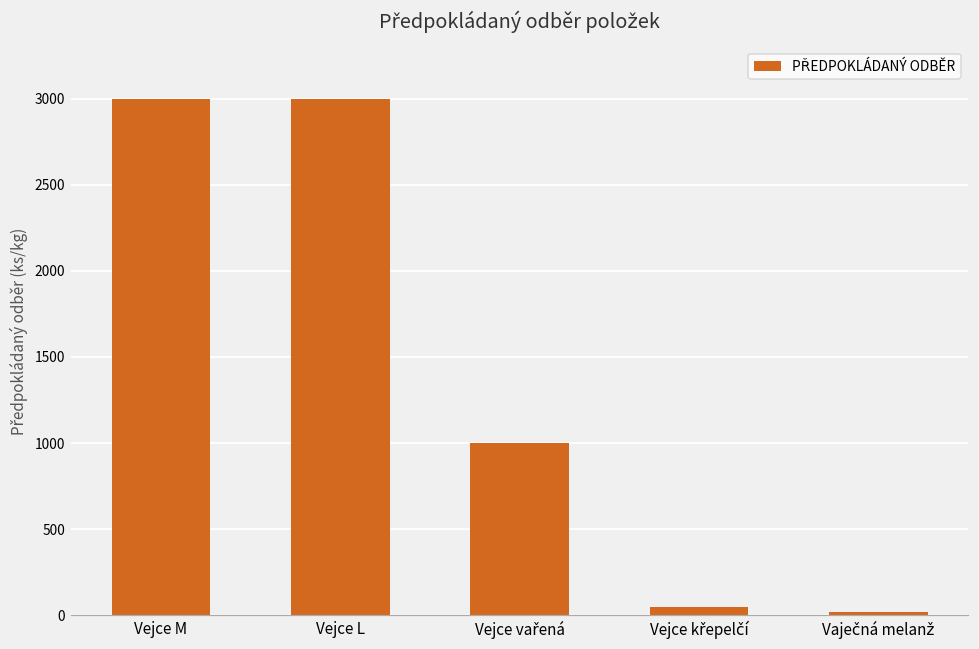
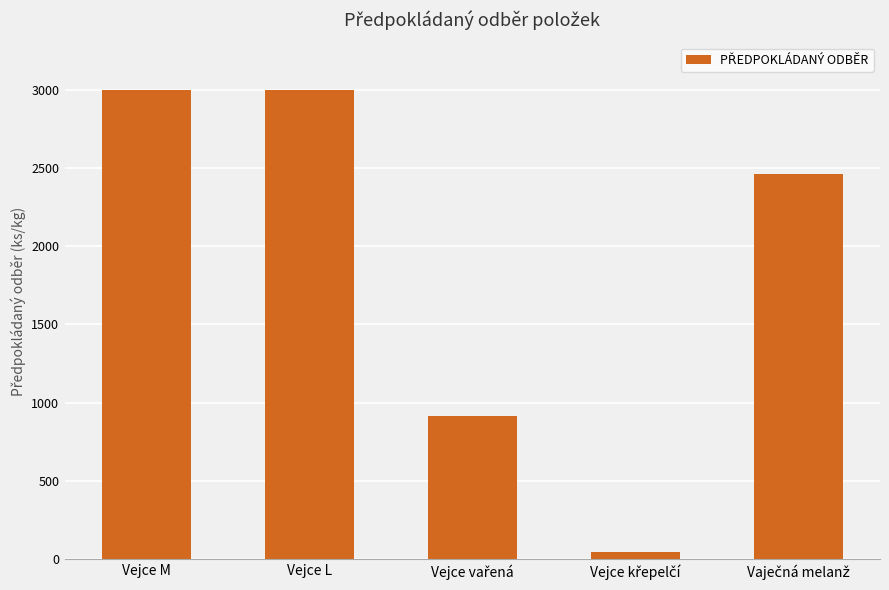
  {
    "Vejce M": 3000,
    "Vejce L": 3000,
-   "Vejce vařená": 1000,
+   "Vejce vařená": 920,
    "Vejce křepelčí": 50,
-   "Vaječná melanž": 20
+   "Vaječná melanž": 2460
  }
